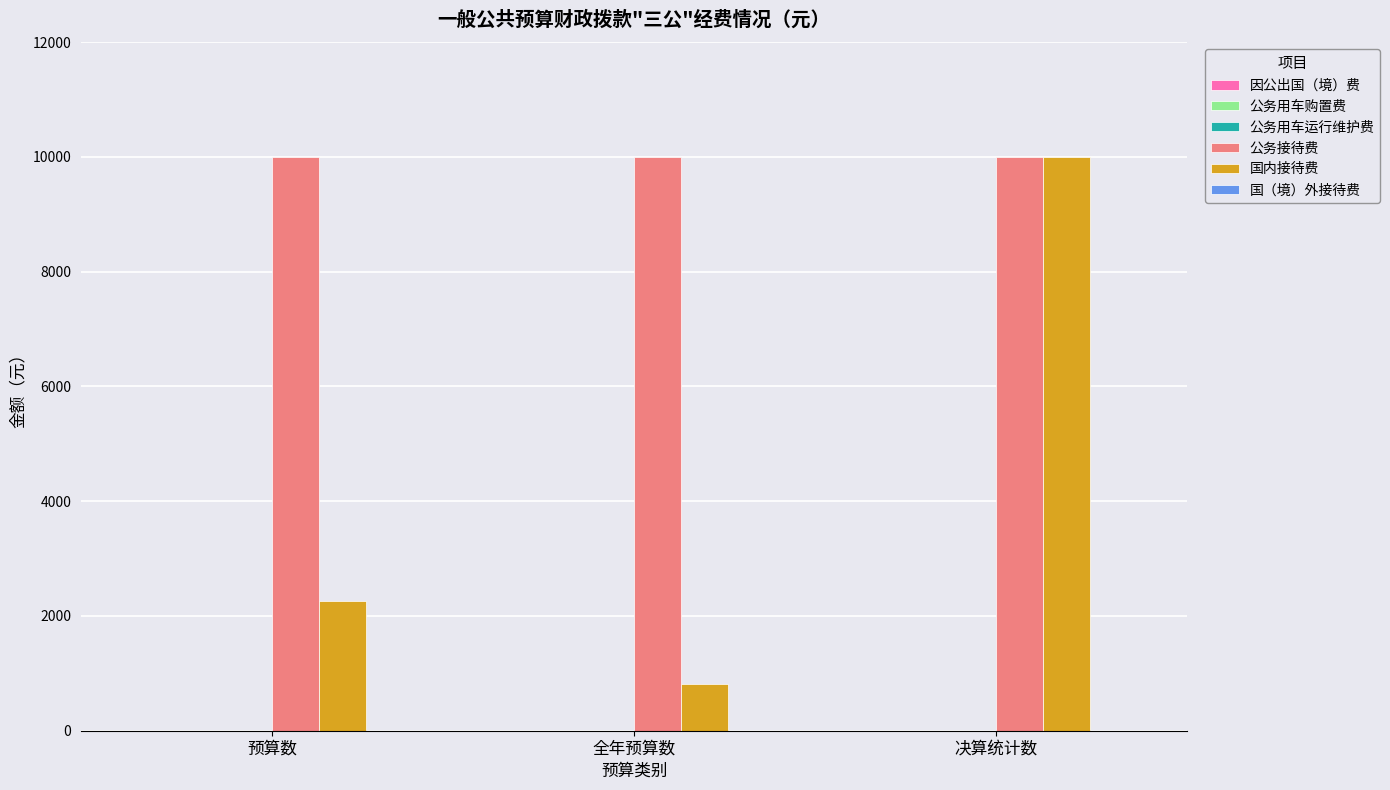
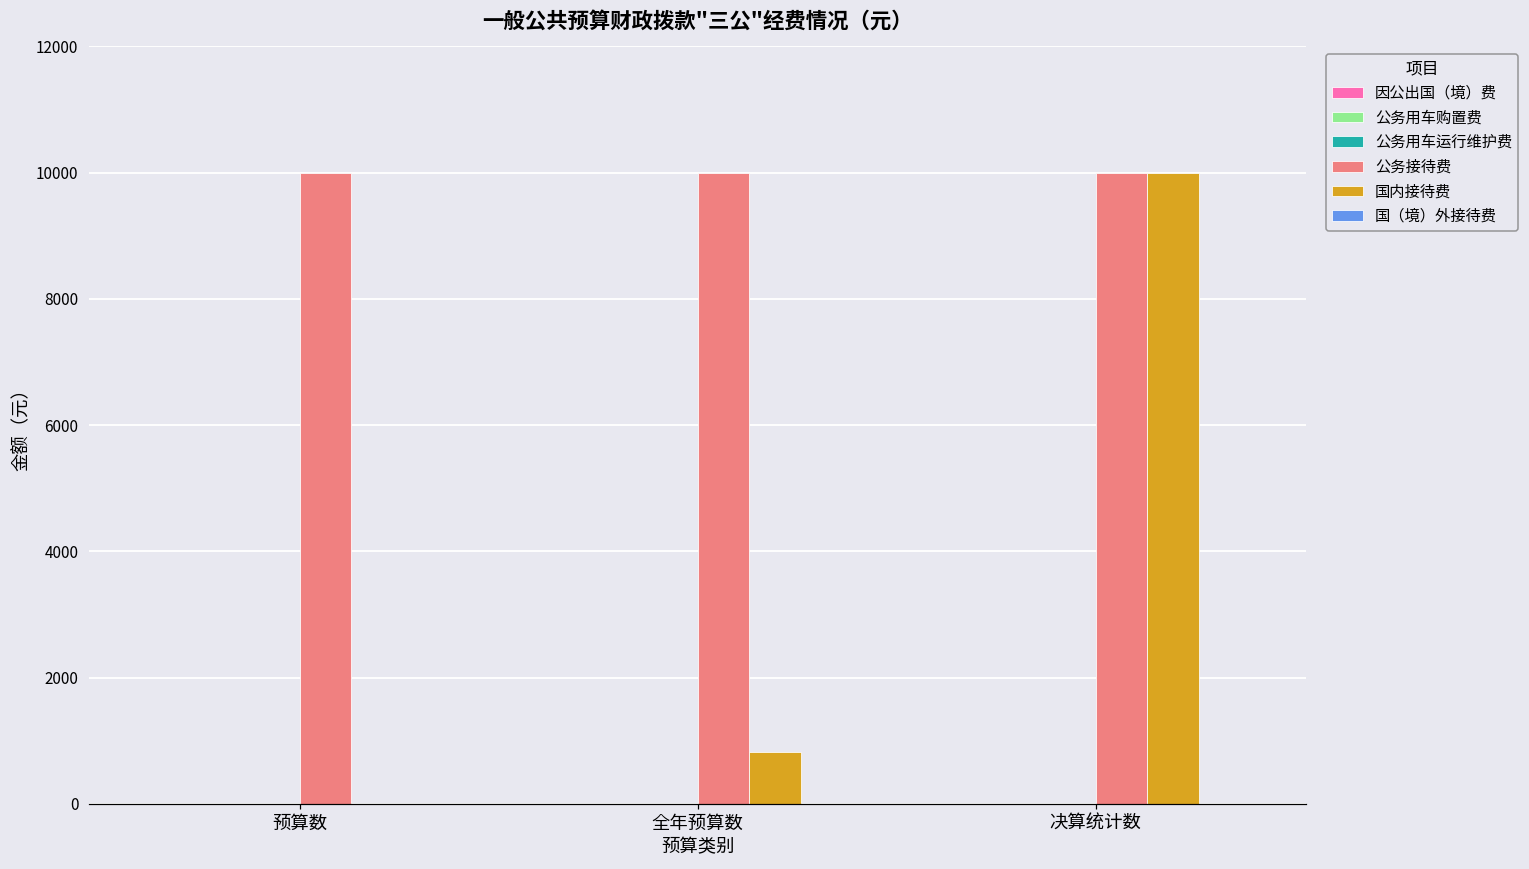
  {
    "公务用车购置费": {
      "预算数": 0,
      "全年预算数": 0,
      "决算统计数": 0
    },
    "公务用车运行维护费": {
      "预算数": 0,
      "全年预算数": 0,
      "决算统计数": 0
    },
    "国内接待费": {
-     "预算数": 2300,
+     "预算数": 0,
      "全年预算数": 800,
      "决算统计数": 10000
    },
    "国（境）外接待费": {
      "预算数": 0,
      "全年预算数": 0,
      "决算统计数": 0
    }
  }
